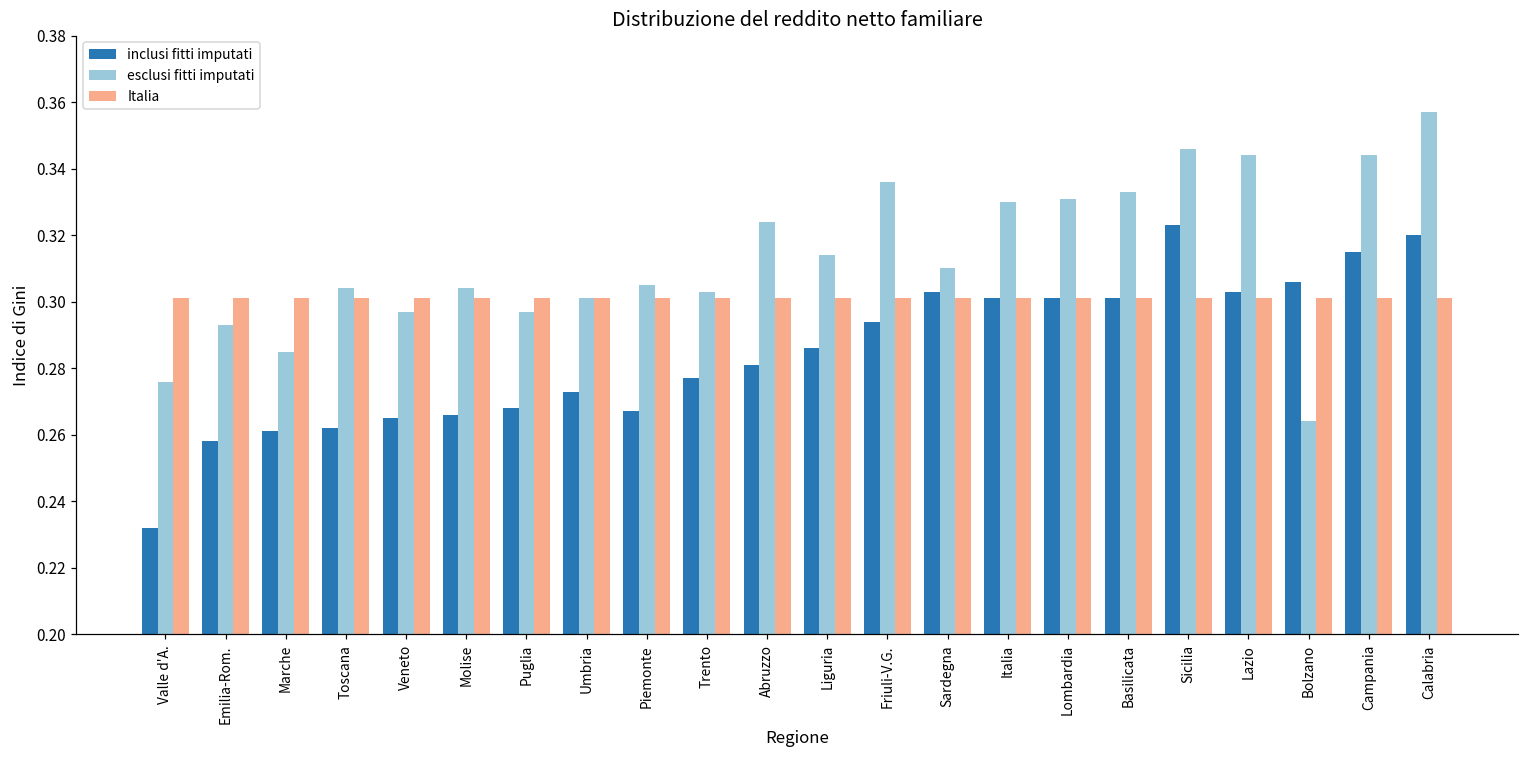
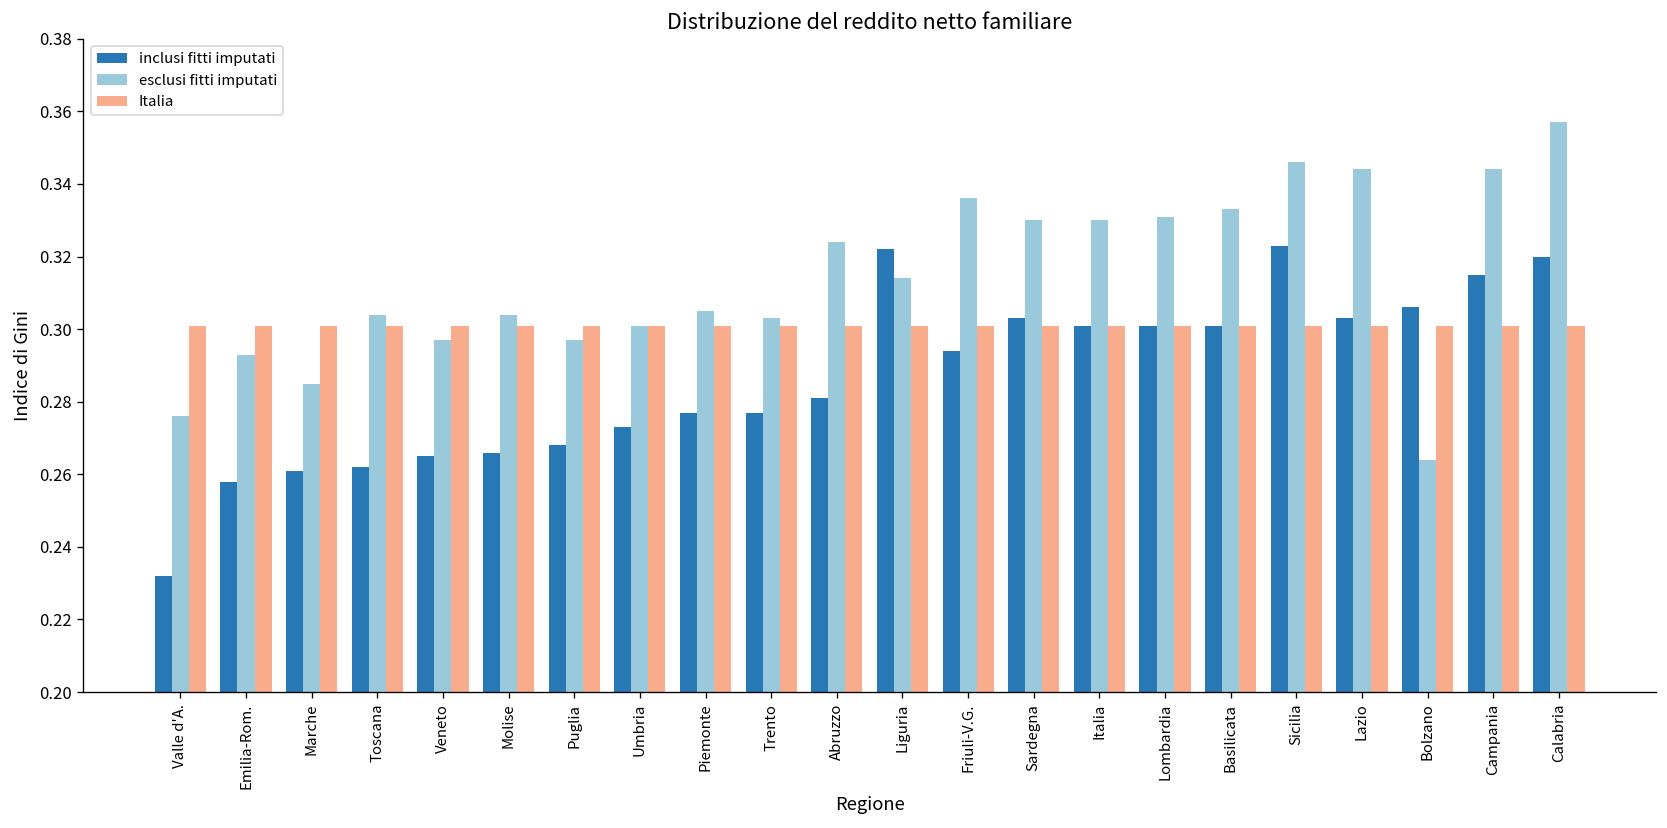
  {
    "inclusi fitti imputati": {
      "Valle d'A.": 0.232,
      "Emilia-Rom.": 0.258,
      "Marche": 0.261,
      "Toscana": 0.262,
      "Veneto": 0.265,
      "Molise": 0.266,
      "Puglia": 0.268,
      "Umbria": 0.273,
-     "Piemonte": 0.267,
+     "Piemonte": 0.277,
      "Trento": 0.277,
      "Abruzzo": 0.281,
-     "Liguria": 0.286,
+     "Liguria": 0.322,
      "Friuli-V.G.": 0.294,
      "Sardegna": 0.303,
      "Italia": 0.301,
      "Lombardia": 0.301,
      "Basilicata": 0.301,
      "Sicilia": 0.323,
      "Lazio": 0.303,
      "Bolzano": 0.306,
      "Campania": 0.315,
      "Calabria": 0.320
    },
    "esclusi fitti imputati": {
      "Valle d'A.": 0.276,
      "Emilia-Rom.": 0.293,
      "Marche": 0.285,
      "Toscana": 0.304,
      "Veneto": 0.297,
      "Molise": 0.304,
      "Puglia": 0.297,
      "Umbria": 0.301,
      "Piemonte": 0.305,
      "Trento": 0.303,
      "Abruzzo": 0.324,
      "Liguria": 0.314,
      "Friuli-V.G.": 0.336,
-     "Sardegna": 0.31,
+     "Sardegna": 0.33,
      "Italia": 0.33,
      "Lombardia": 0.331,
      "Basilicata": 0.333,
      "Sicilia": 0.346,
      "Lazio": 0.344,
      "Bolzano": 0.264,
      "Campania": 0.344,
      "Calabria": 0.357
    },
    "Italia": {
      "Valle d'A.": 0.301,
      "Emilia-Rom.": 0.301,
      "Marche": 0.301,
      "Toscana": 0.301,
      "Veneto": 0.301,
      "Molise": 0.301,
      "Puglia": 0.301,
      "Umbria": 0.301,
      "Piemonte": 0.301,
      "Trento": 0.301,
      "Abruzzo": 0.301,
      "Liguria": 0.301,
      "Friuli-V.G.": 0.301,
      "Sardegna": 0.301,
      "Italia": 0.301,
      "Lombardia": 0.301,
      "Basilicata": 0.301,
      "Sicilia": 0.301,
      "Lazio": 0.301,
      "Bolzano": 0.301,
      "Campania": 0.301,
      "Calabria": 0.301
    }
  }
